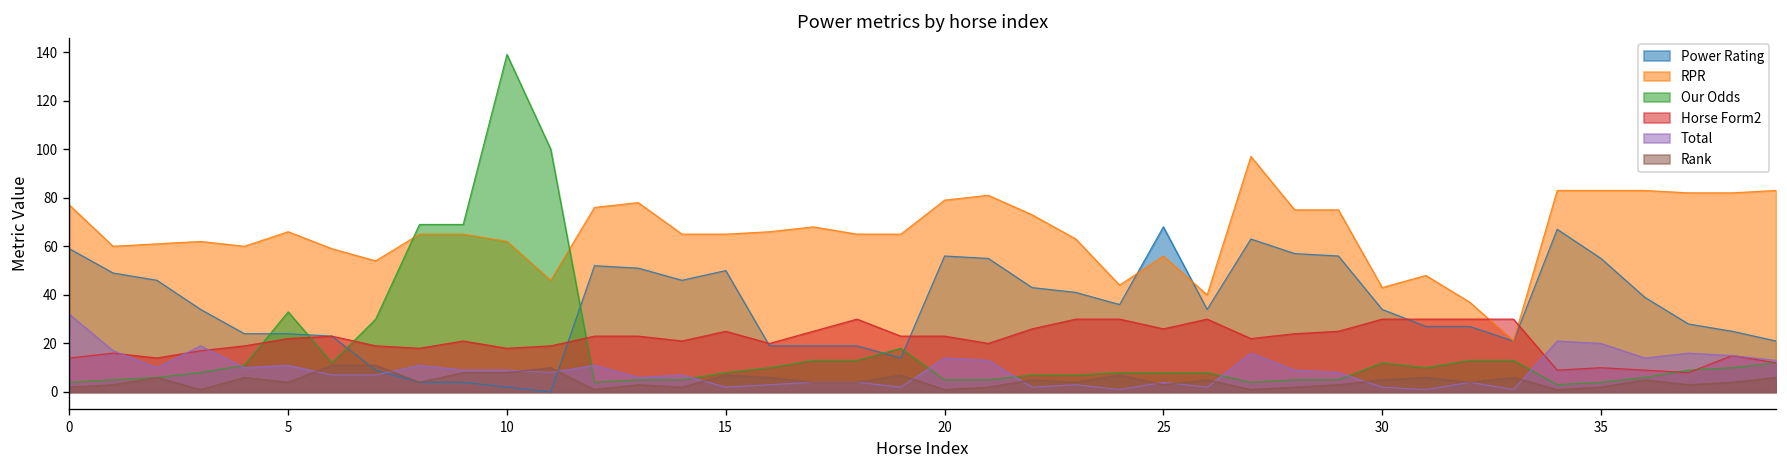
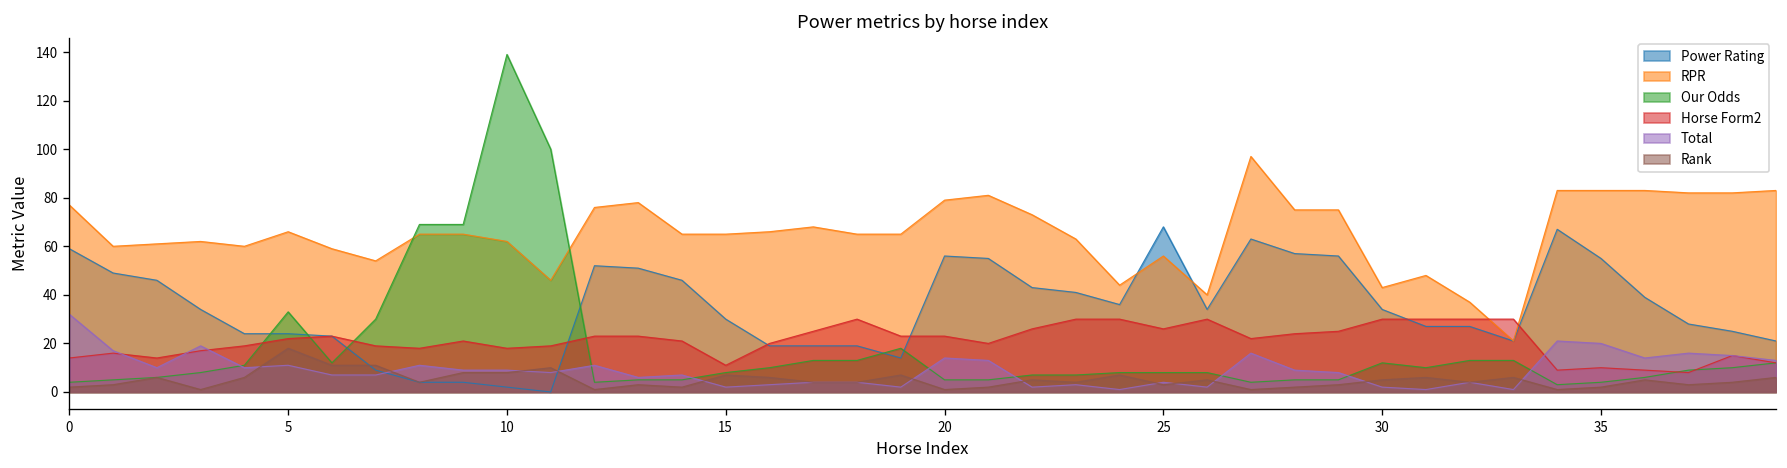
  {
    "Power Rating": {
      "0": 59,
      "5": 24,
      "10": 2,
-     "15": 50,
+     "15": 30,
      "20": 56,
      "25": 68,
      "30": 34,
      "35": 55
    },
    "RPR": {
      "0": 77,
      "5": 66,
      "10": 62,
      "15": 65,
      "20": 79,
      "25": 56,
      "30": 43,
      "35": 83
    },
    "Our Odds": {
      "0": 4,
      "5": 33,
      "10": 139,
      "20": 5,
      "25": 8,
      "30": 12,
      "35": 4
    },
    "Horse Form2": {
      "0": 14,
      "5": 22,
      "10": 18,
-     "15": 25,
+     "15": 11,
      "20": 23,
      "25": 26,
      "30": 30,
      "35": 10
    },
    "Total": {
      "0": 32,
      "5": 11,
      "15": 2,
      "20": 14,
      "30": 2,
      "35": 20
    },
    "Rank": {
      "0": 2,
-     "5": 4,
+     "5": 18,
      "20": 1,
      "30": 5,
      "35": 2
    }
  }
